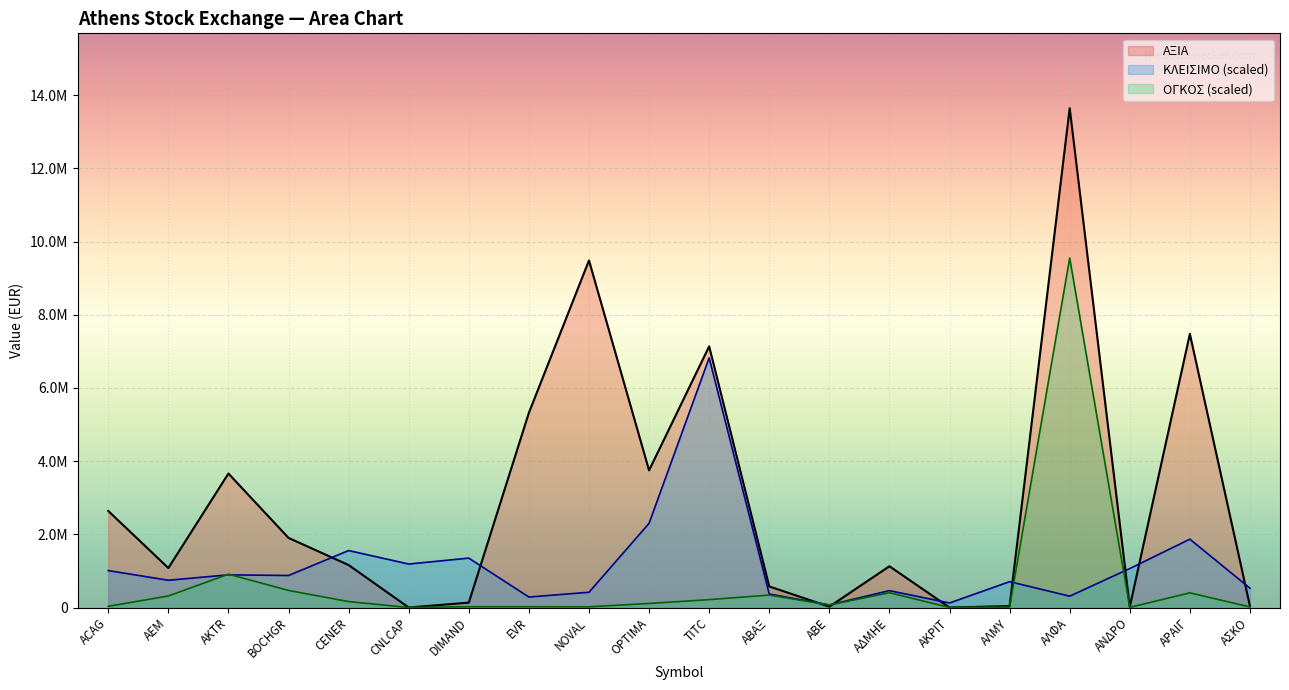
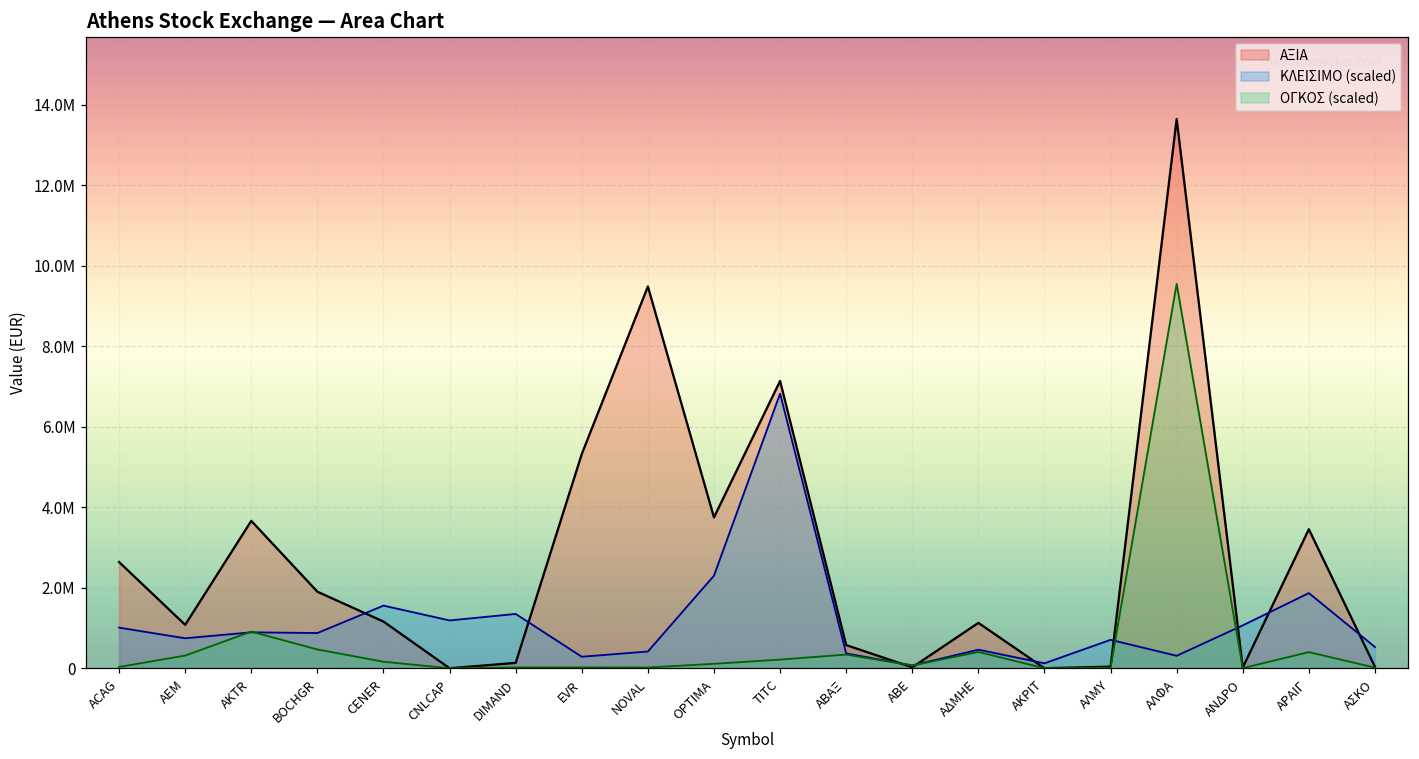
  {
    "ΑΞΙΑ": {
      "ACAG": 2600000,
      "AEM": 1100000,
      "AKTR": 3700000,
      "BOCHGR": 1900000,
      "CENER": 1200000,
      "DIMAND": 100000,
      "EVR": 5300000,
      "NOVAL": 9500000,
      "OPTIMA": 3700000,
      "TITC": 7100000,
      "ΑΒΑΞ": 600000,
      "ΑΔΜΗΕ": 1100000,
      "ΑΛΦΑ": 13600000,
-     "ΑΡΑΙΓ": 7500000
+     "ΑΡΑΙΓ": 3500000
    }
  }
